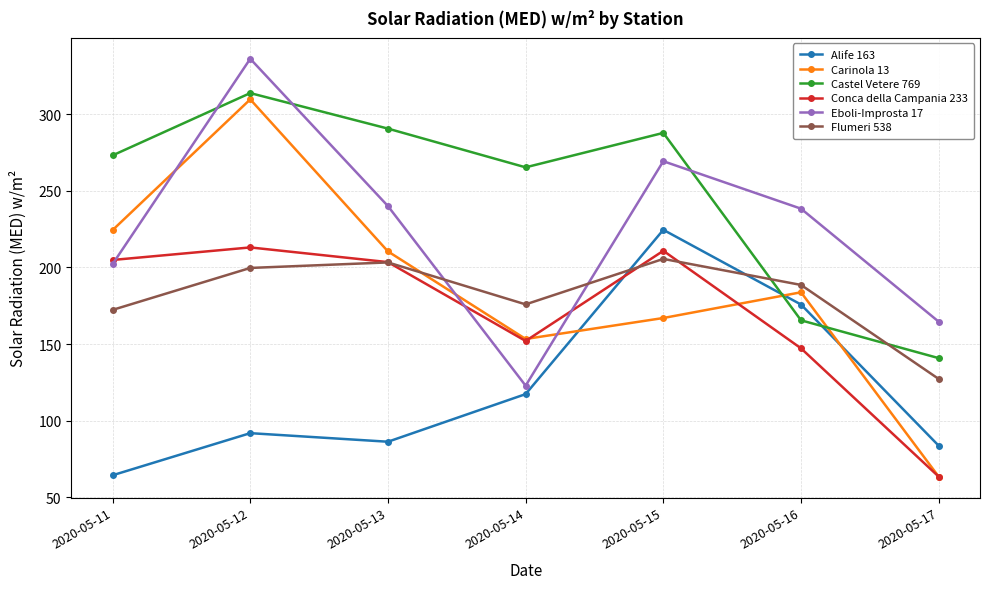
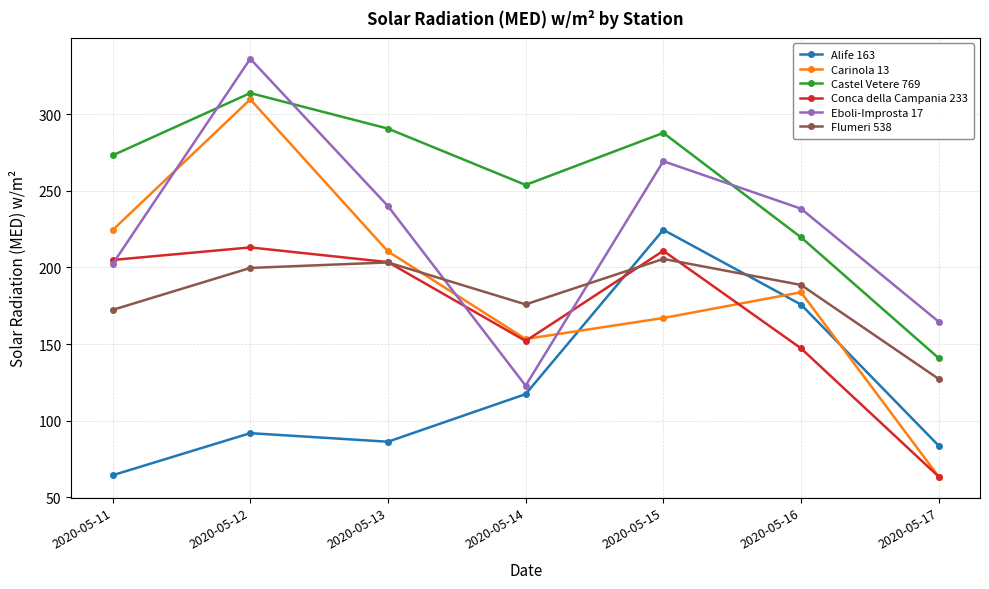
  {
    "Alife 163": {
      "2020-05-11": 64,
      "2020-05-12": 92,
      "2020-05-13": 86,
      "2020-05-14": 117,
      "2020-05-15": 225,
      "2020-05-16": 176,
      "2020-05-17": 84
    },
    "Carinola 13": {
      "2020-05-11": 224,
      "2020-05-12": 310,
      "2020-05-13": 211,
      "2020-05-15": 167,
      "2020-05-16": 184
    },
    "Castel Vetere 769": {
      "2020-05-11": 273,
      "2020-05-12": 314,
      "2020-05-13": 291,
-     "2020-05-14": 265,
+     "2020-05-14": 254,
      "2020-05-15": 288,
-     "2020-05-16": 166,
+     "2020-05-16": 220,
      "2020-05-17": 141
    },
    "Conca della Campania 233": {
      "2020-05-11": 205,
      "2020-05-12": 213,
      "2020-05-15": 211,
      "2020-05-16": 147
    },
    "Eboli-Improsta 17": {
      "2020-05-11": 202,
      "2020-05-12": 336,
      "2020-05-13": 240,
      "2020-05-14": 123,
      "2020-05-15": 269,
      "2020-05-16": 238,
      "2020-05-17": 165
    },
    "Flumeri 538": {
      "2020-05-11": 172,
      "2020-05-12": 200,
      "2020-05-14": 176,
      "2020-05-15": 206,
      "2020-05-16": 189,
      "2020-05-17": 127
    }
  }
